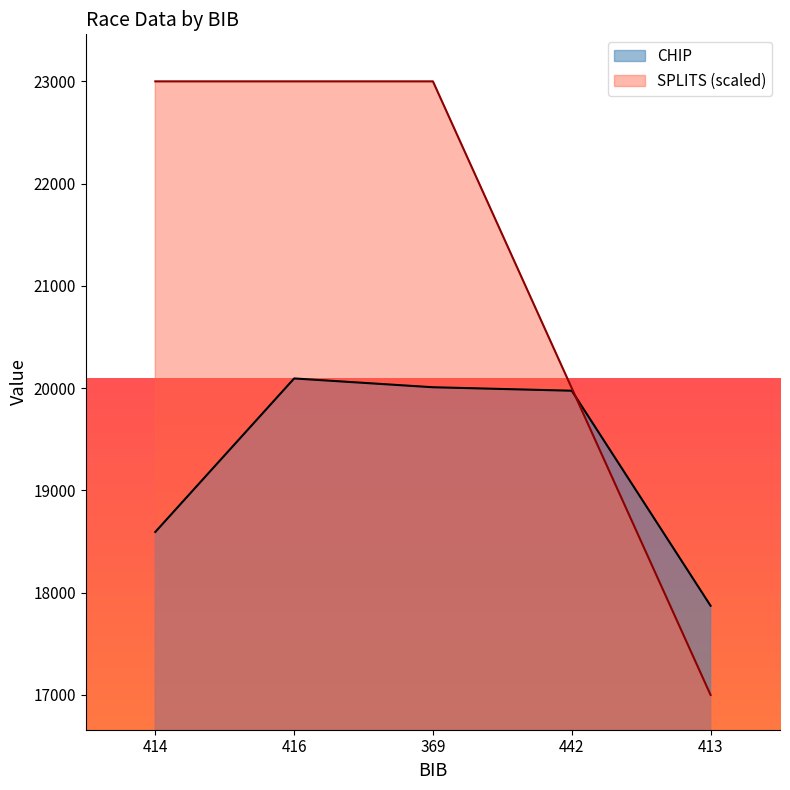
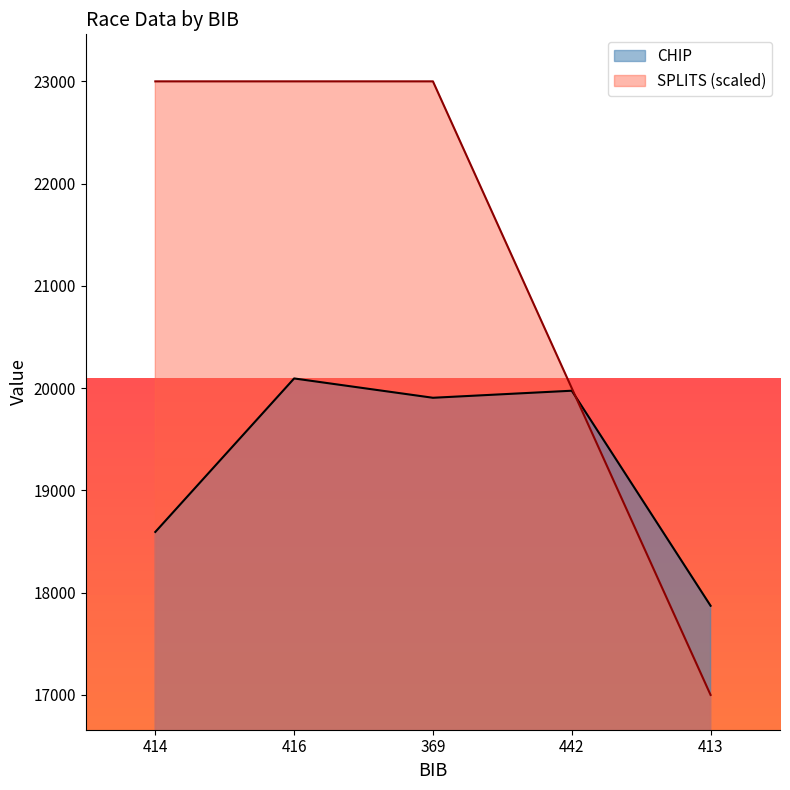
  {
    "CHIP": {
      "414": 18590,
      "416": 20100,
-     "369": 20010,
+     "369": 19910,
      "413": 17870
    },
    "SPLITS (scaled)": {
      "414": 23000,
      "416": 23000,
      "369": 23000,
      "413": 17000
    }
  }
